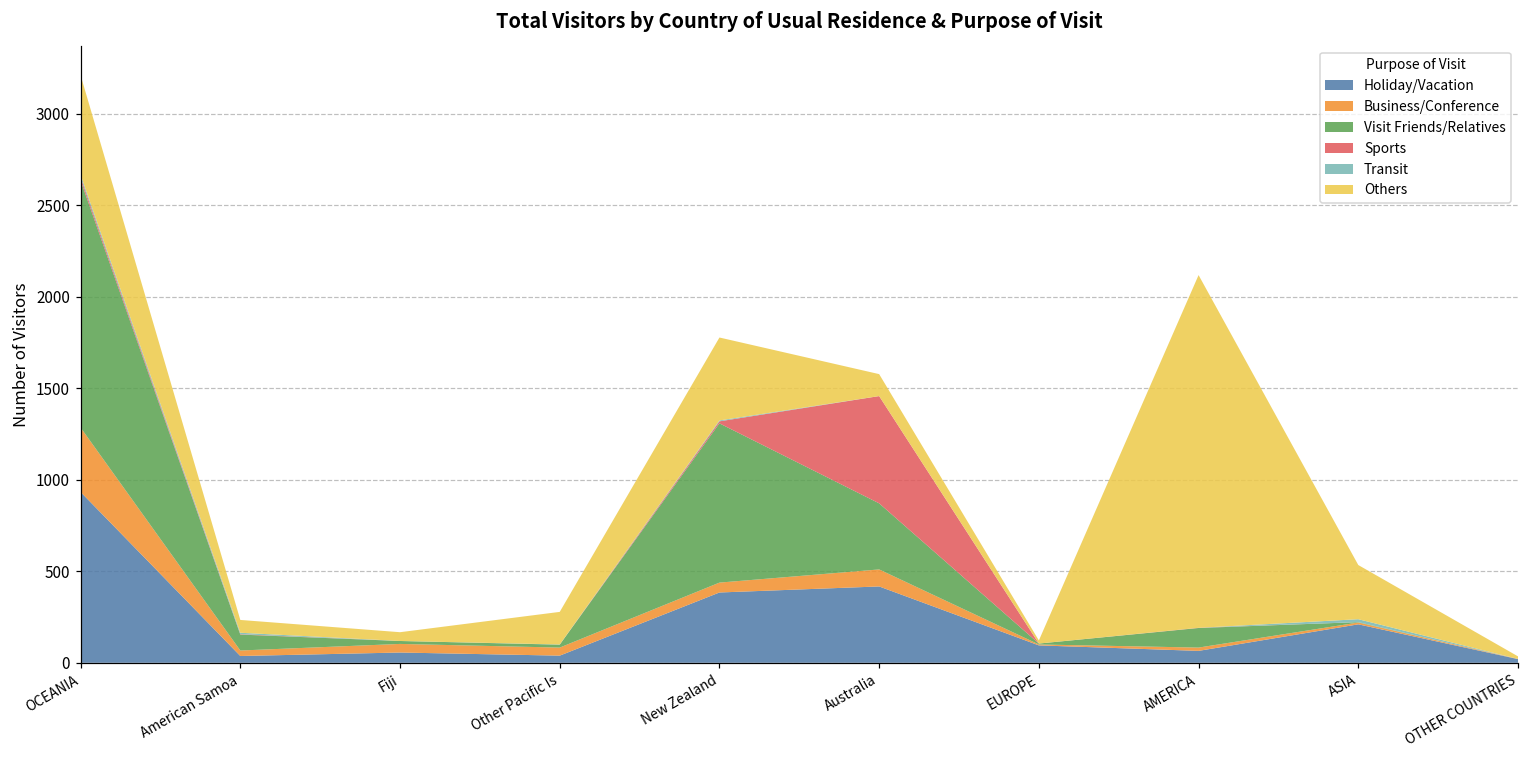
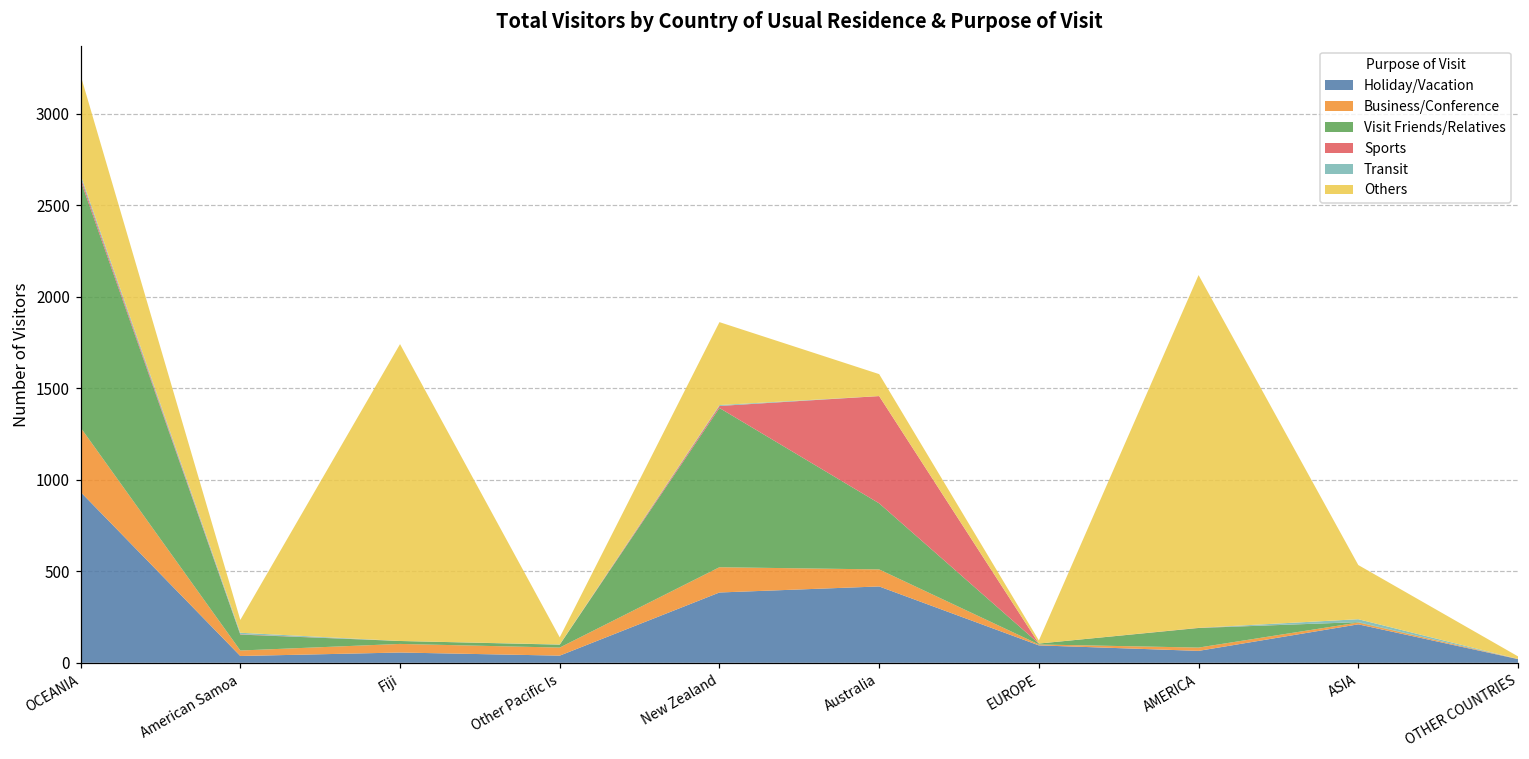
  {
    "Holiday/Vacation": {
      "OCEANIA": 930,
      "American Samoa": 40,
      "Fiji": 60,
      "Other Pacific Is": 40,
      "New Zealand": 380,
      "Australia": 420,
      "AMERICA": 70
    },
    "Business/Conference": {
      "OCEANIA": 350,
      "American Samoa": 30,
      "Fiji": 50,
      "Other Pacific Is": 40,
-     "New Zealand": 50,
+     "New Zealand": 140,
      "Australia": 90,
      "AMERICA": 20
    },
    "Visit Friends/Relatives": {
      "OCEANIA": 1350,
      "Australia": 360
    },
    "Transit": {
      "ASIA": 20
    },
    "Others": {
      "OCEANIA": 540,
      "American Samoa": 70,
-     "Fiji": 50,
-     "Other Pacific Is": 180,
+     "Fiji": 1620,
+     "Other Pacific Is": 40,
      "New Zealand": 450,
      "Australia": 120,
      "EUROPE": 20,
      "AMERICA": 1930,
      "ASIA": 300
    }
  }
